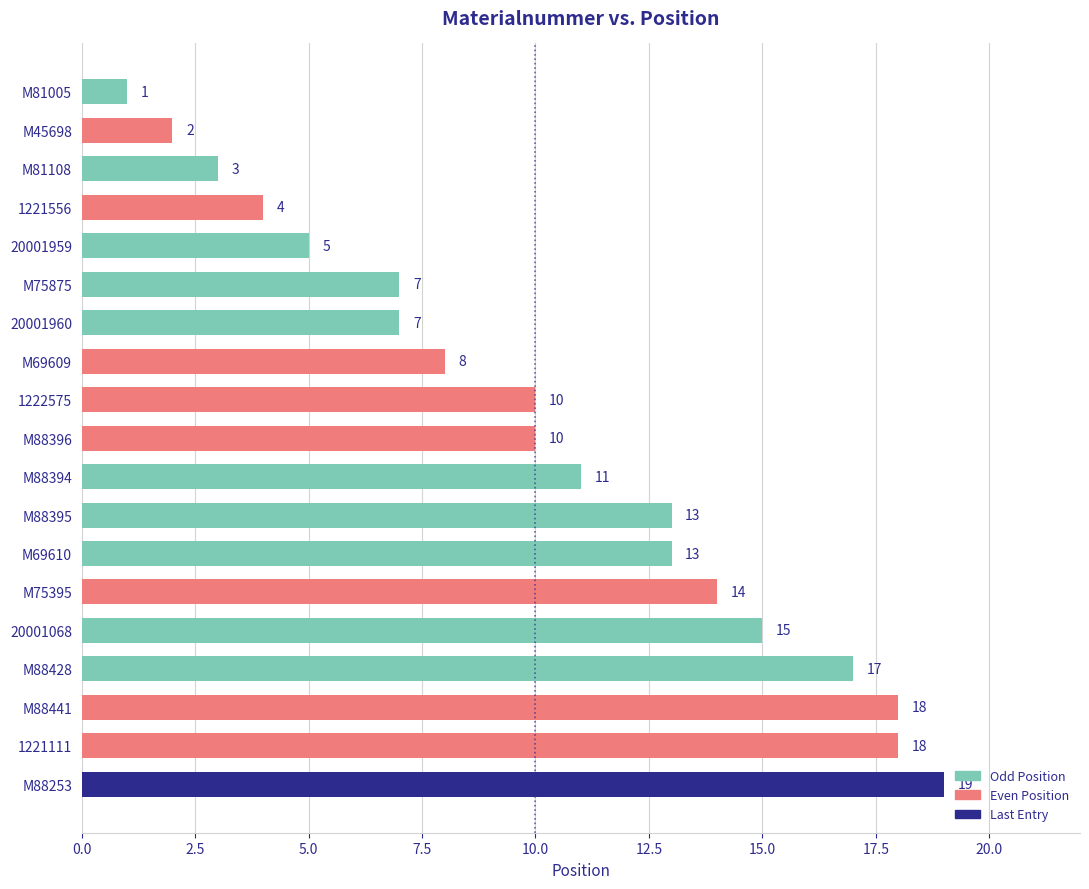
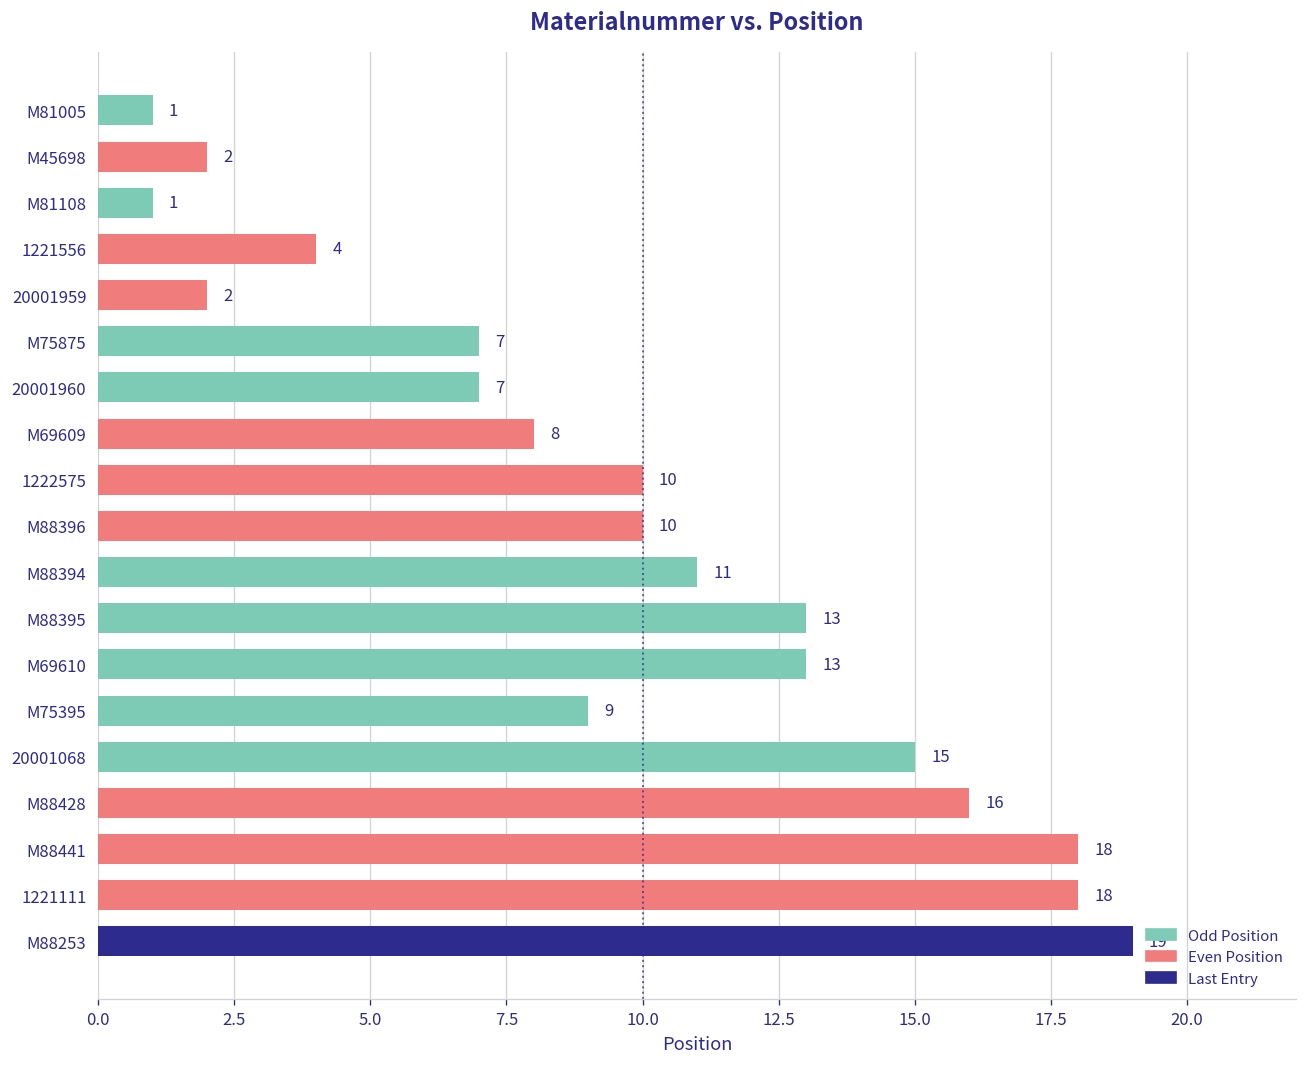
  {
    "M81005": 1,
    "M45698": 2,
-   "M81108": 3,
+   "M81108": 1,
    "1221556": 4,
-   "20001959": 5,
+   "20001959": 2,
    "M75875": 7,
    "20001960": 7,
    "M69609": 8,
    "1222575": 10,
    "M88396": 10,
    "M88394": 11,
    "M88395": 13,
    "M69610": 13,
-   "M75395": 14,
+   "M75395": 9,
    "20001068": 15,
-   "M88428": 17,
+   "M88428": 16,
    "M88441": 18,
    "1221111": 18,
    "M88253": 19
  }
